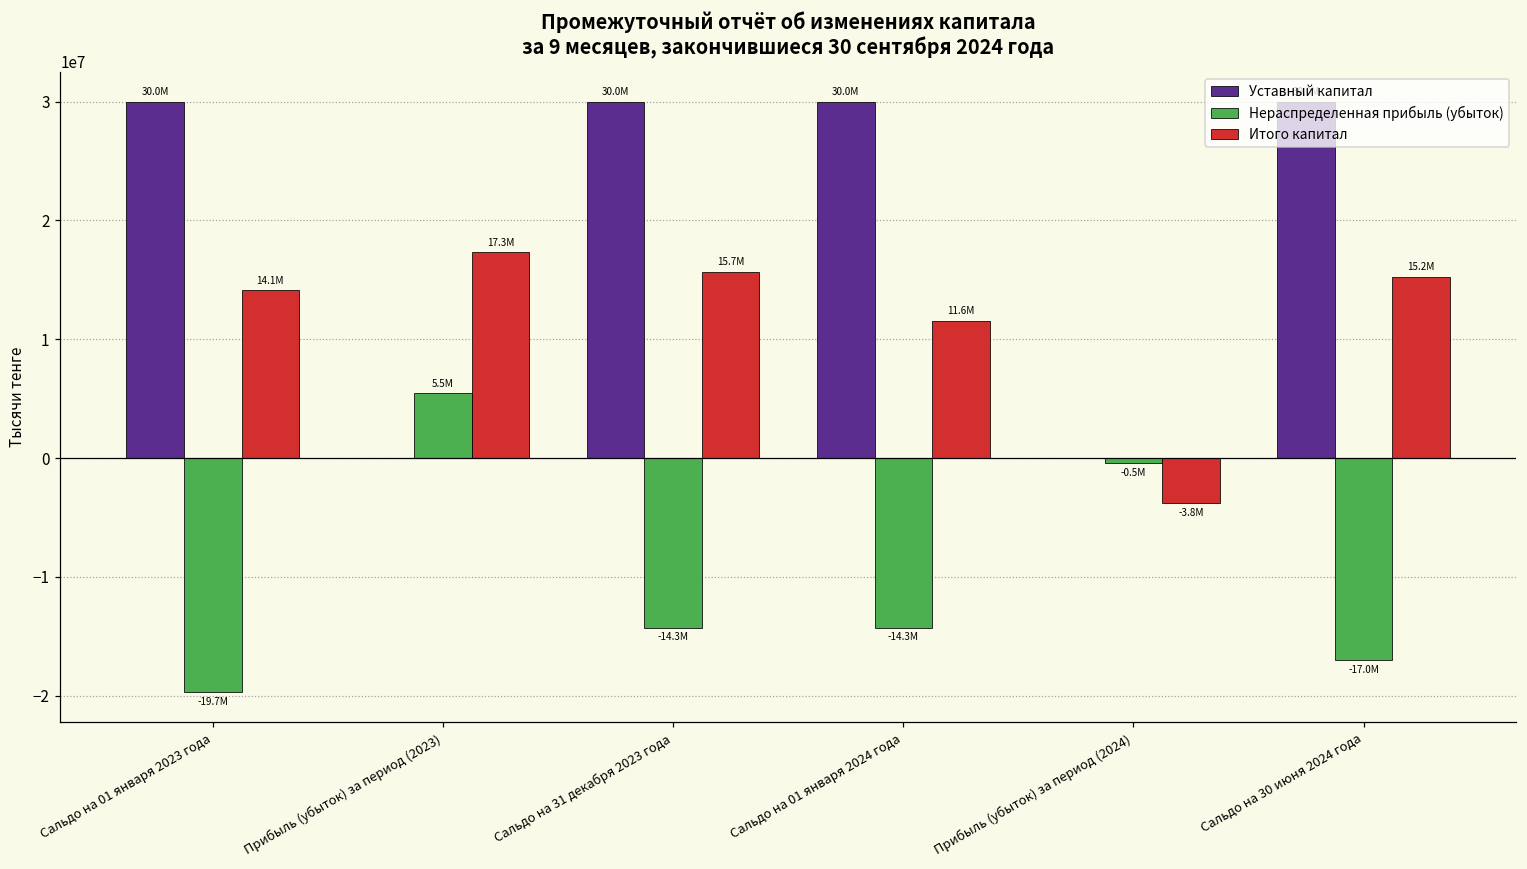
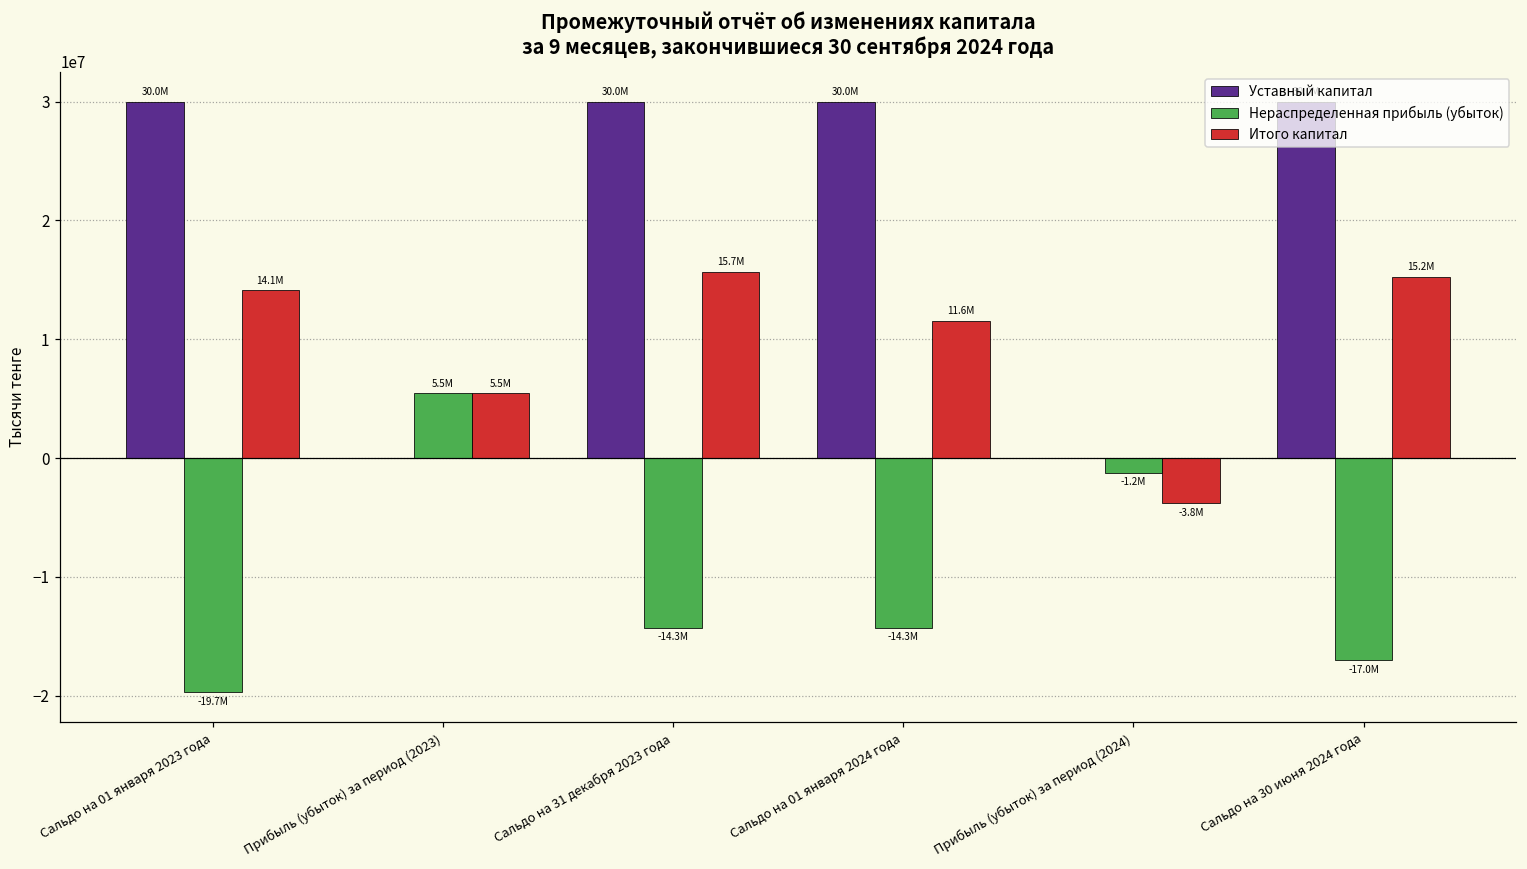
  {
    "Уставный капитал": {
      "Сальдо на 01 января 2023 года": "30.0M",
      "Сальдо на 31 декабря 2023 года": "30.0M",
      "Сальдо на 01 января 2024 года": "30.0M"
    },
    "Нераспределенная прибыль (убыток)": {
      "Сальдо на 01 января 2023 года": "-19.7M",
      "Прибыль (убыток) за период (2023)": "5.5M",
      "Сальдо на 31 декабря 2023 года": "-14.3M",
      "Сальдо на 01 января 2024 года": "-14.3M",
-     "Прибыль (убыток) за период (2024)": "-0.5M",
+     "Прибыль (убыток) за период (2024)": "-1.2M",
      "Сальдо на 30 июня 2024 года": "-17.0M"
    },
    "Итого капитал": {
      "Сальдо на 01 января 2023 года": "14.1M",
-     "Прибыль (убыток) за период (2023)": "17.3M",
+     "Прибыль (убыток) за период (2023)": "5.5M",
      "Сальдо на 31 декабря 2023 года": "15.7M",
      "Сальдо на 01 января 2024 года": "11.6M",
      "Прибыль (убыток) за период (2024)": "-3.8M",
      "Сальдо на 30 июня 2024 года": "15.2M"
    }
  }
